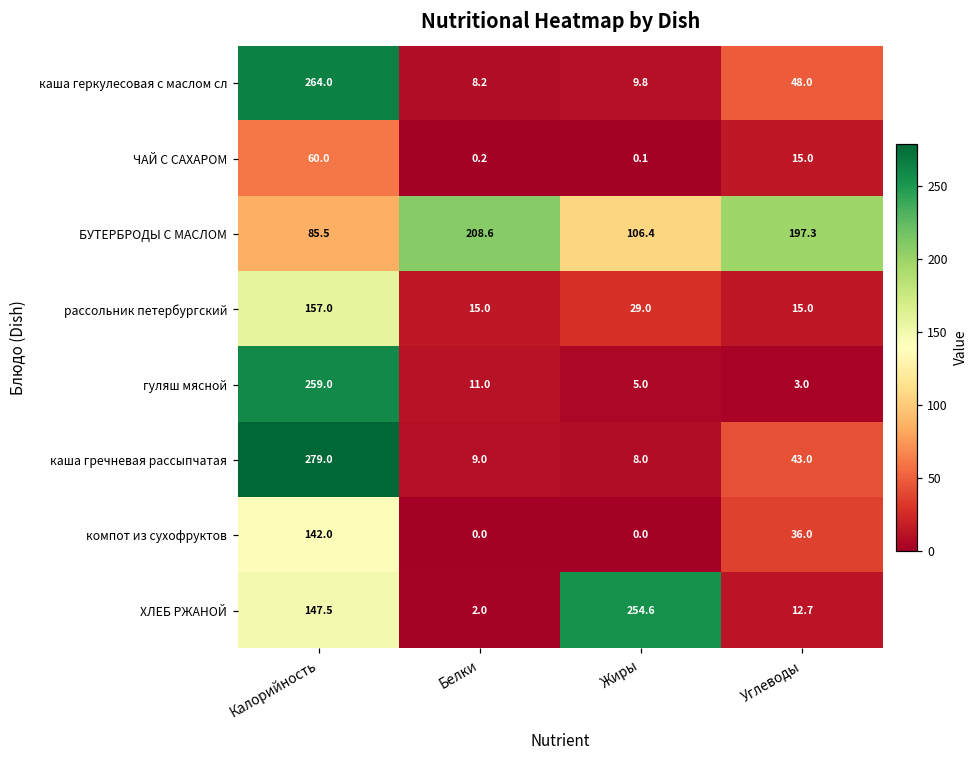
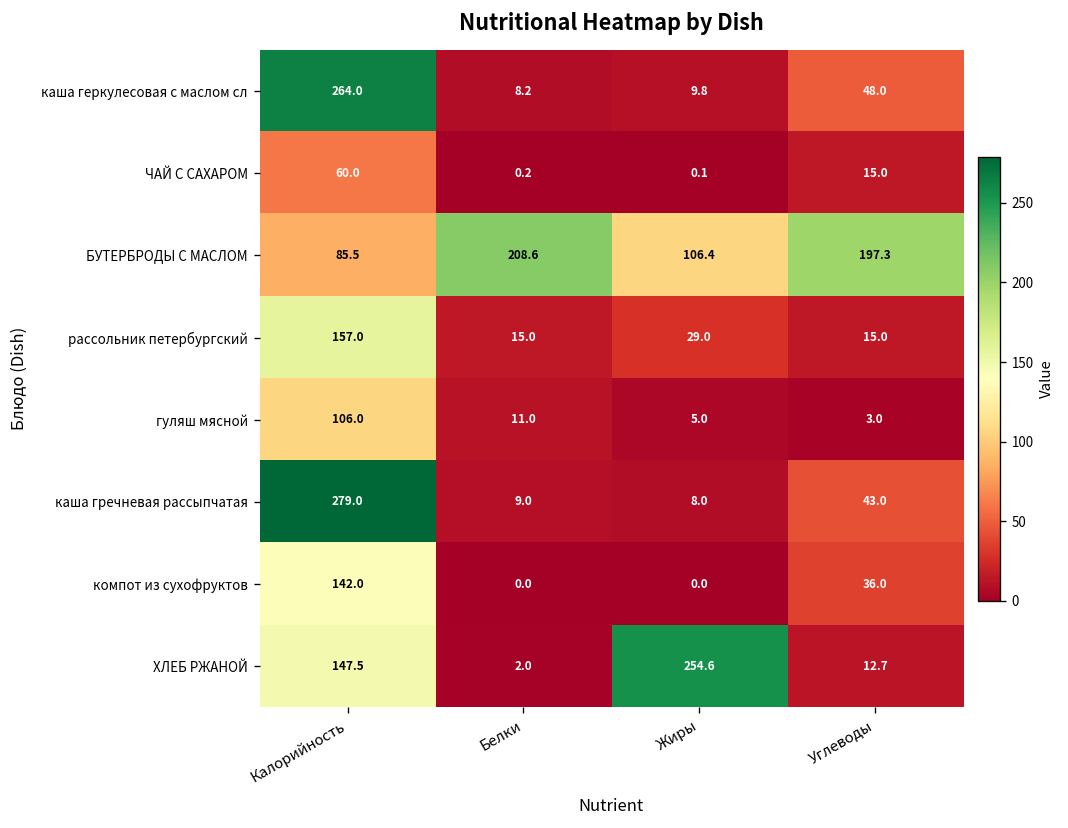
  {
    "каша геркулесовая с маслом сл": {
      "Калорийность": 264.0,
      "Белки": 8.2,
      "Жиры": 9.8,
      "Углеводы": 48.0
    },
    "ЧАЙ С САХАРОМ": {
      "Калорийность": 60.0,
      "Белки": 0.2,
      "Жиры": 0.1,
      "Углеводы": 15.0
    },
    "БУТЕРБРОДЫ С МАСЛОМ": {
      "Калорийность": 85.5,
      "Белки": 208.6,
      "Жиры": 106.4,
      "Углеводы": 197.3
    },
    "рассольник петербургский": {
      "Калорийность": 157.0,
      "Белки": 15.0,
      "Жиры": 29.0,
      "Углеводы": 15.0
    },
    "гуляш мясной": {
-     "Калорийность": 259.0,
+     "Калорийность": 106.0,
      "Белки": 11.0,
      "Жиры": 5.0,
      "Углеводы": 3.0
    },
    "каша гречневая рассыпчатая": {
      "Калорийность": 279.0,
      "Белки": 9.0,
      "Жиры": 8.0,
      "Углеводы": 43.0
    },
    "компот из сухофруктов": {
      "Калорийность": 142.0,
      "Белки": 0.0,
      "Жиры": 0.0,
      "Углеводы": 36.0
    },
    "ХЛЕБ РЖАНОЙ": {
      "Калорийность": 147.5,
      "Белки": 2.0,
      "Жиры": 254.6,
      "Углеводы": 12.7
    }
  }
